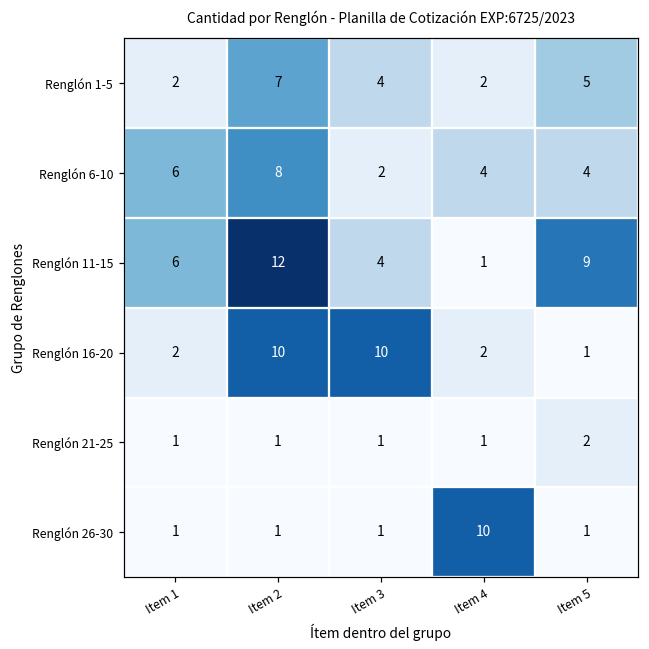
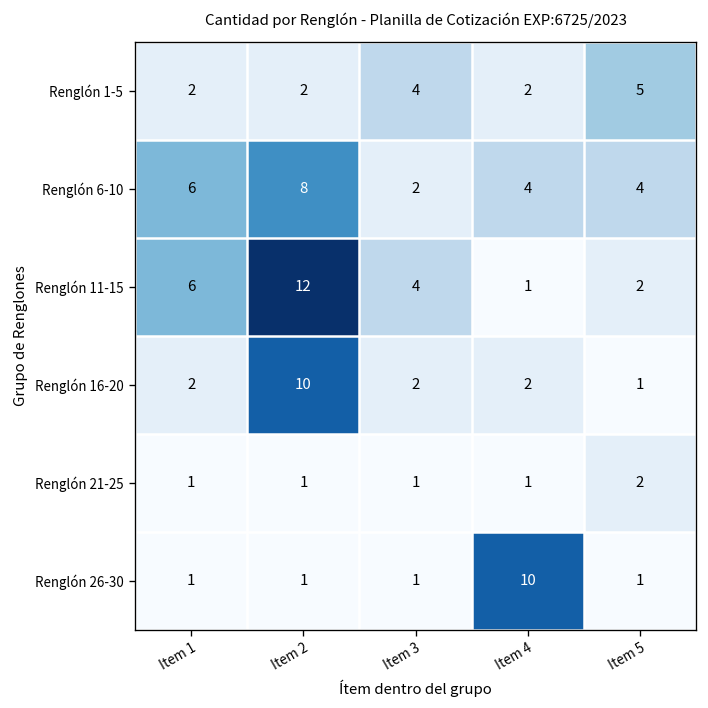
  {
    "Renglón 1-5": {
      "Item 1": 2,
-     "Item 2": 7,
+     "Item 2": 2,
      "Item 3": 4,
      "Item 4": 2,
      "Item 5": 5
    },
    "Renglón 6-10": {
      "Item 1": 6,
      "Item 2": 8,
      "Item 3": 2,
      "Item 4": 4,
      "Item 5": 4
    },
    "Renglón 11-15": {
      "Item 1": 6,
      "Item 2": 12,
      "Item 3": 4,
      "Item 4": 1,
-     "Item 5": 9
+     "Item 5": 2
    },
    "Renglón 16-20": {
      "Item 1": 2,
      "Item 2": 10,
-     "Item 3": 10,
+     "Item 3": 2,
      "Item 4": 2,
      "Item 5": 1
    },
    "Renglón 21-25": {
      "Item 1": 1,
      "Item 2": 1,
      "Item 3": 1,
      "Item 4": 1,
      "Item 5": 2
    },
    "Renglón 26-30": {
      "Item 1": 1,
      "Item 2": 1,
      "Item 3": 1,
      "Item 4": 10,
      "Item 5": 1
    }
  }
